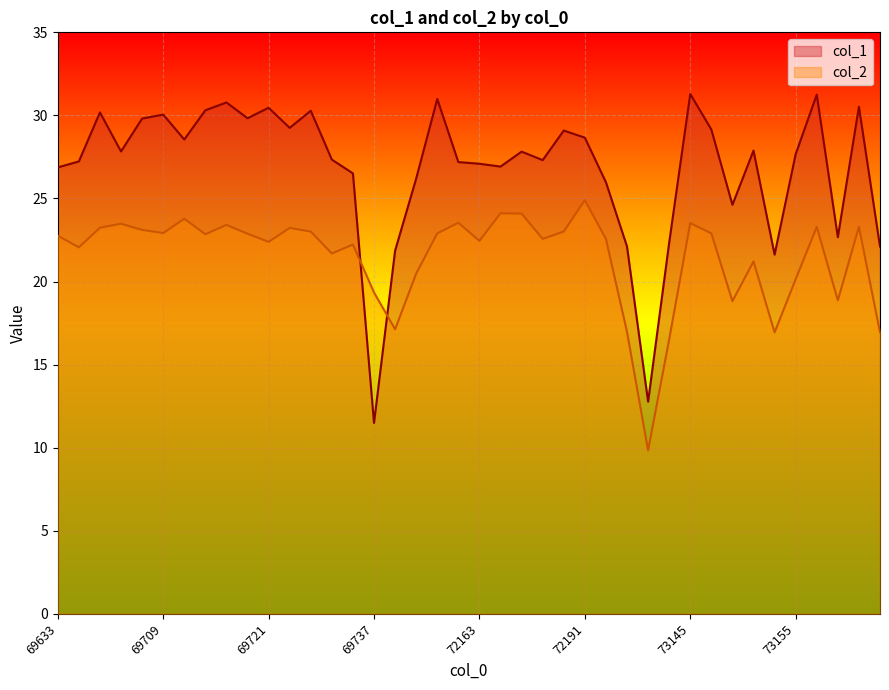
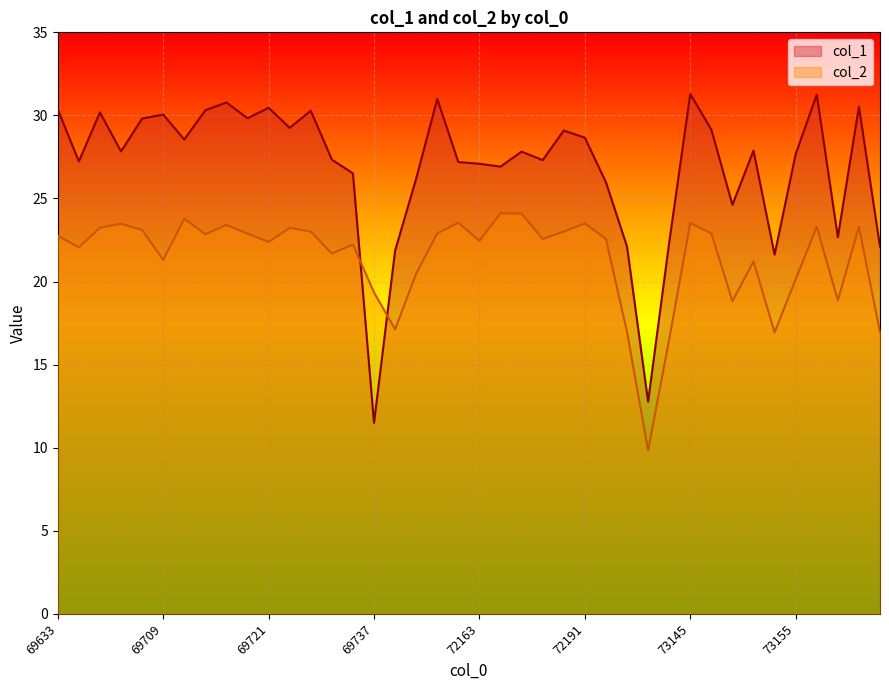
  {
    "col_1": {
-     "69633": 26.9,
+     "69633": 30.4,
      "69709": 30.1,
      "69721": 30.5,
      "69737": 11.5,
      "72163": 27.1,
      "72191": 28.7,
      "73145": 31.3,
      "73155": 27.7
    },
    "col_2": {
      "69633": 22.8,
-     "69709": 22.9,
+     "69709": 21.3,
      "69721": 22.4,
      "69737": 19.3,
      "72163": 22.5,
-     "72191": 24.9,
+     "72191": 23.5,
      "73145": 23.5,
      "73155": 20.1
    }
  }
